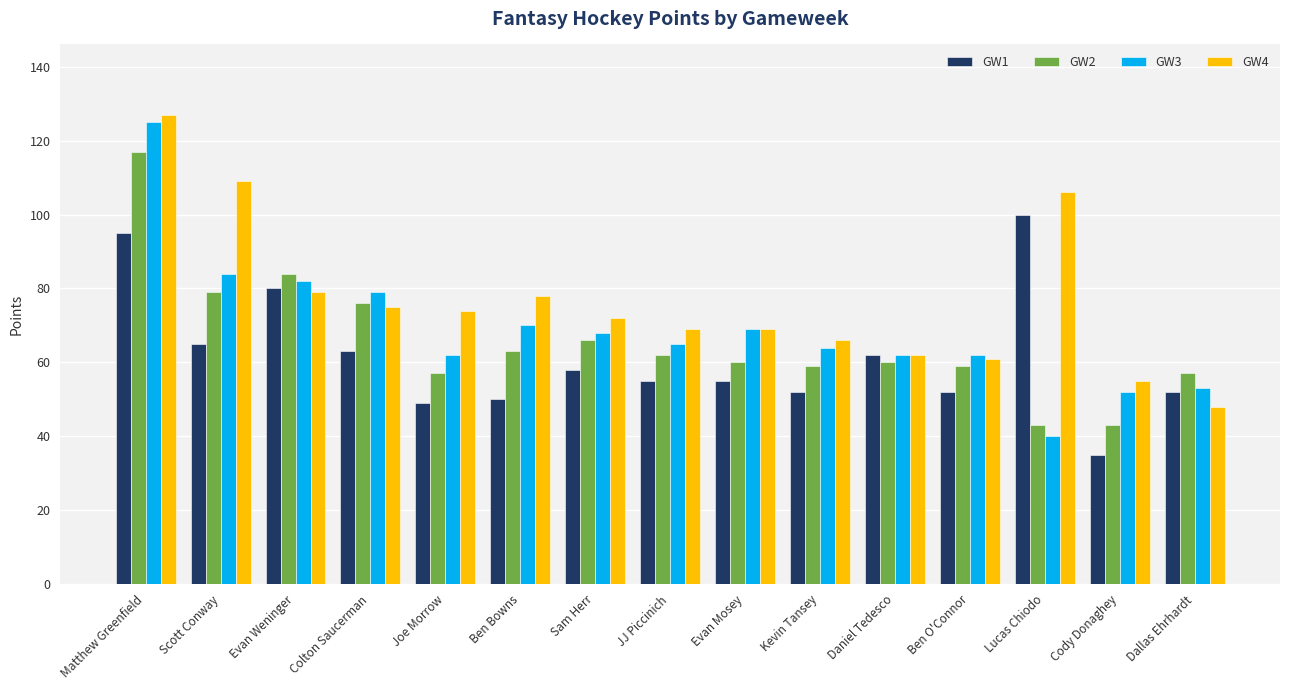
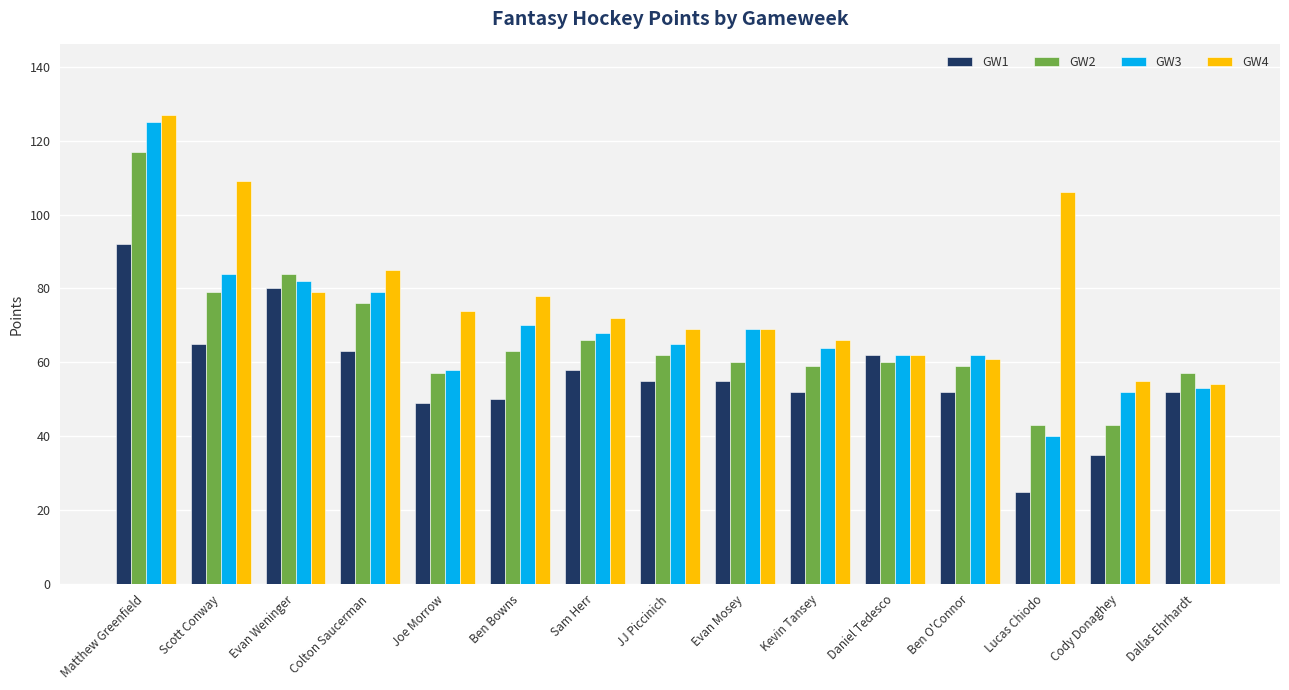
  {
    "GW1": {
-     "Matthew Greenfield": 95,
+     "Matthew Greenfield": 92,
      "Scott Conway": 65,
      "Evan Weninger": 80,
      "Colton Saucerman": 63,
      "Joe Morrow": 49,
      "Ben Bowns": 50,
      "Sam Herr": 58,
      "JJ Piccinich": 55,
      "Evan Mosey": 55,
      "Kevin Tansey": 52,
      "Daniel Tedesco": 62,
      "Ben O'Connor": 52,
-     "Lucas Chiodo": 100,
+     "Lucas Chiodo": 25,
      "Cody Donaghey": 35,
      "Dallas Ehrhardt": 52
    },
    "GW2": {
      "Matthew Greenfield": 117,
      "Scott Conway": 79,
      "Evan Weninger": 84,
      "Colton Saucerman": 76,
      "Joe Morrow": 57,
      "Ben Bowns": 63,
      "Sam Herr": 66,
      "JJ Piccinich": 62,
      "Evan Mosey": 60,
      "Kevin Tansey": 59,
      "Daniel Tedesco": 60,
      "Ben O'Connor": 59,
      "Lucas Chiodo": 43,
      "Cody Donaghey": 43,
      "Dallas Ehrhardt": 57
    },
    "GW3": {
      "Matthew Greenfield": 125,
      "Scott Conway": 84,
      "Evan Weninger": 82,
      "Colton Saucerman": 79,
-     "Joe Morrow": 62,
+     "Joe Morrow": 58,
      "Ben Bowns": 70,
      "Sam Herr": 68,
      "JJ Piccinich": 65,
      "Evan Mosey": 69,
      "Kevin Tansey": 64,
      "Daniel Tedesco": 62,
      "Ben O'Connor": 62,
      "Lucas Chiodo": 40,
      "Cody Donaghey": 52,
      "Dallas Ehrhardt": 53
    },
    "GW4": {
      "Matthew Greenfield": 127,
      "Scott Conway": 109,
      "Evan Weninger": 79,
-     "Colton Saucerman": 75,
+     "Colton Saucerman": 85,
      "Joe Morrow": 74,
      "Ben Bowns": 78,
      "Sam Herr": 72,
      "JJ Piccinich": 69,
      "Evan Mosey": 69,
      "Kevin Tansey": 66,
      "Daniel Tedesco": 62,
      "Ben O'Connor": 61,
      "Lucas Chiodo": 106,
      "Cody Donaghey": 55,
-     "Dallas Ehrhardt": 48
+     "Dallas Ehrhardt": 54
    }
  }
